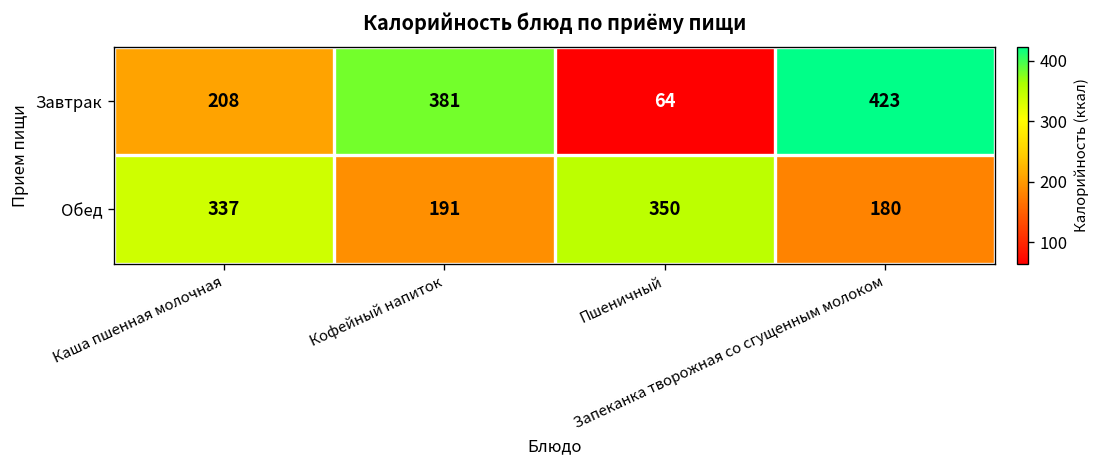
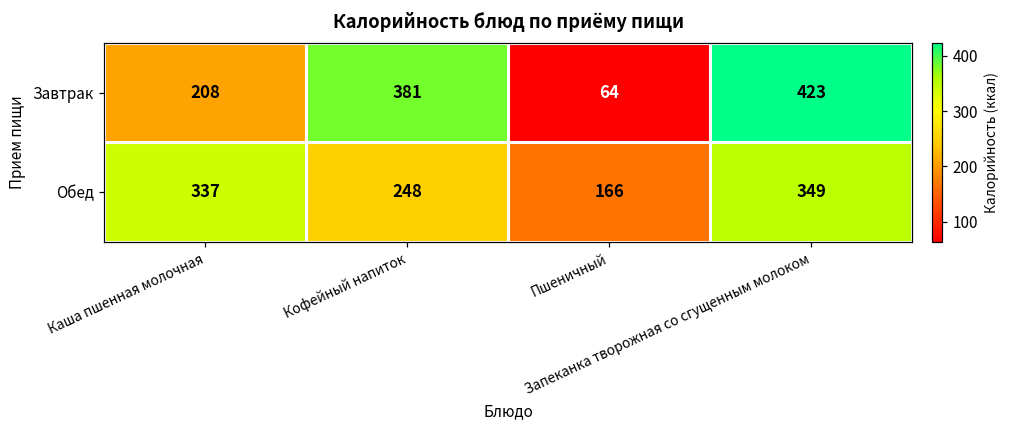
  {
    "Завтрак": {
      "Каша пшенная молочная": 208,
      "Кофейный напиток": 381,
      "Пшеничный": 64,
      "Запеканка творожная со сгущенным молоком": 423
    },
    "Обед": {
      "Каша пшенная молочная": 337,
-     "Кофейный напиток": 191,
-     "Пшеничный": 350,
-     "Запеканка творожная со сгущенным молоком": 180
+     "Кофейный напиток": 248,
+     "Пшеничный": 166,
+     "Запеканка творожная со сгущенным молоком": 349
    }
  }
